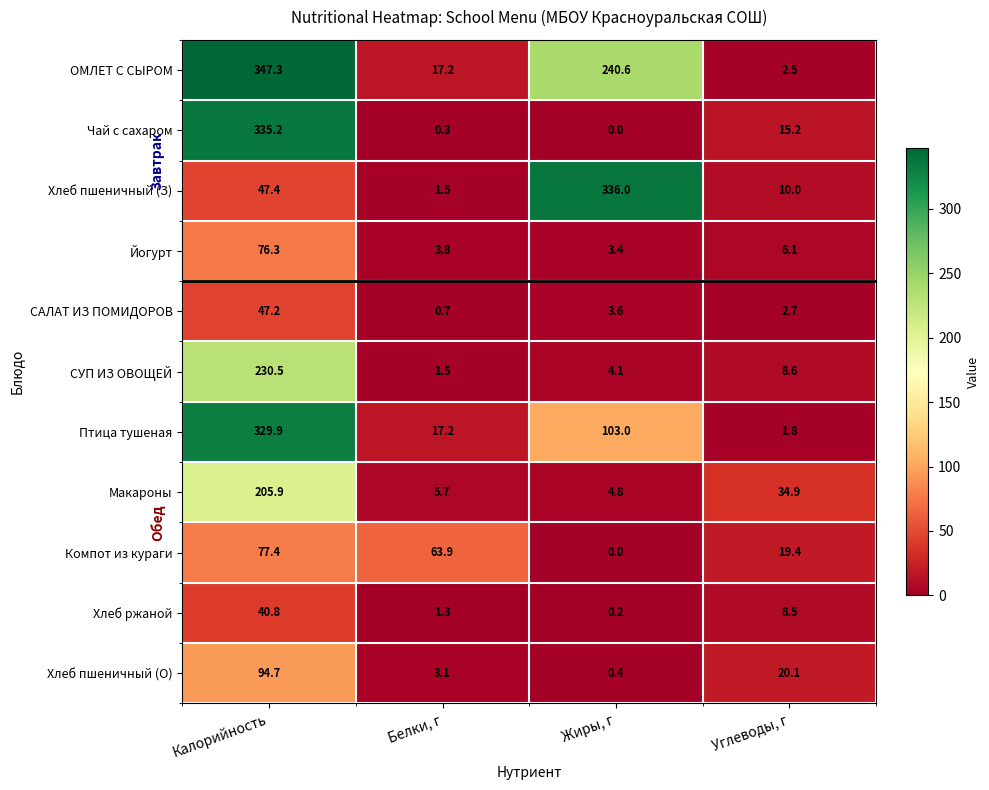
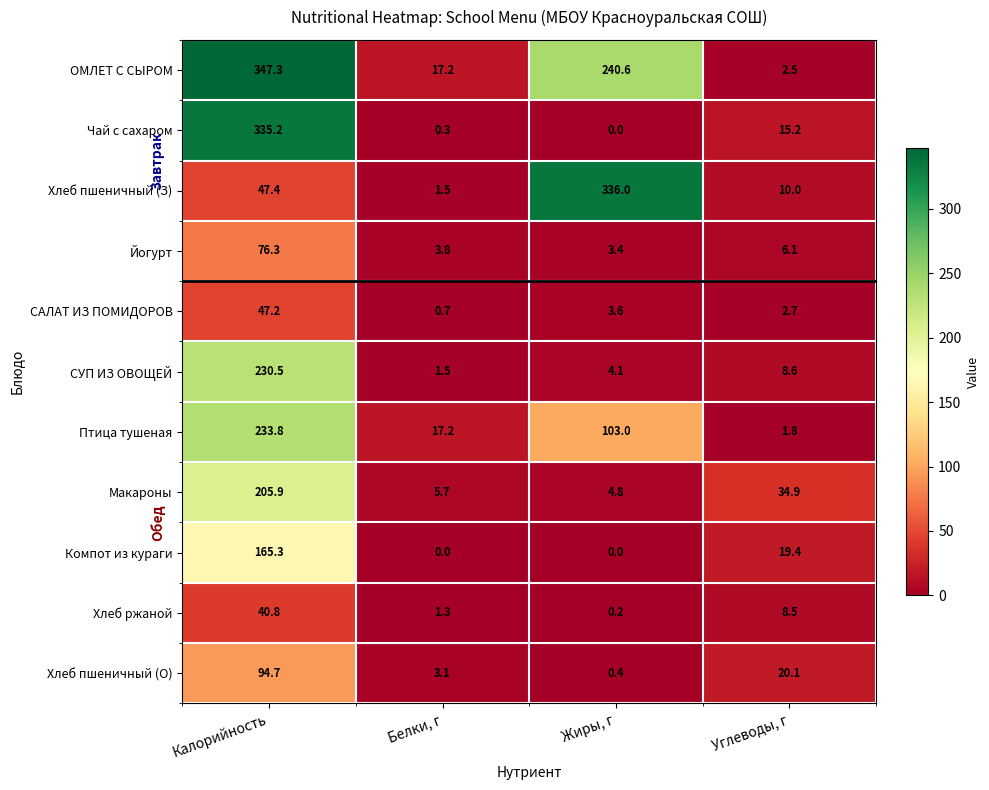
  {
    "ОМЛЕТ С СЫРОМ": {
      "Калорийность": 347.3,
      "Белки, г": 17.2,
      "Жиры, г": 240.6,
      "Углеводы, г": 2.5
    },
    "Чай с сахаром": {
      "Калорийность": 335.2,
      "Белки, г": 0.3,
      "Жиры, г": 0.0,
      "Углеводы, г": 15.2
    },
    "Хлеб пшеничный (З)": {
      "Калорийность": 47.4,
      "Белки, г": 1.5,
      "Жиры, г": 336.0,
      "Углеводы, г": 10.0
    },
    "Йогурт": {
      "Калорийность": 76.3,
      "Белки, г": 3.8,
      "Жиры, г": 3.4,
      "Углеводы, г": 6.1
    },
    "САЛАТ ИЗ ПОМИДОРОВ": {
      "Калорийность": 47.2,
      "Белки, г": 0.7,
      "Жиры, г": 3.6,
      "Углеводы, г": 2.7
    },
    "СУП ИЗ ОВОЩЕЙ": {
      "Калорийность": 230.5,
      "Белки, г": 1.5,
      "Жиры, г": 4.1,
      "Углеводы, г": 8.6
    },
    "Птица тушеная": {
-     "Калорийность": 329.9,
+     "Калорийность": 233.8,
      "Белки, г": 17.2,
      "Жиры, г": 103.0,
      "Углеводы, г": 1.8
    },
    "Макароны": {
      "Калорийность": 205.9,
      "Белки, г": 5.7,
      "Жиры, г": 4.8,
      "Углеводы, г": 34.9
    },
    "Компот из кураги": {
-     "Калорийность": 77.4,
-     "Белки, г": 63.9,
+     "Калорийность": 165.3,
+     "Белки, г": 0.0,
      "Жиры, г": 0.0,
      "Углеводы, г": 19.4
    },
    "Хлеб ржаной": {
      "Калорийность": 40.8,
      "Белки, г": 1.3,
      "Жиры, г": 0.2,
      "Углеводы, г": 8.5
    },
    "Хлеб пшеничный (О)": {
      "Калорийность": 94.7,
      "Белки, г": 3.1,
      "Жиры, г": 0.4,
      "Углеводы, г": 20.1
    }
  }
